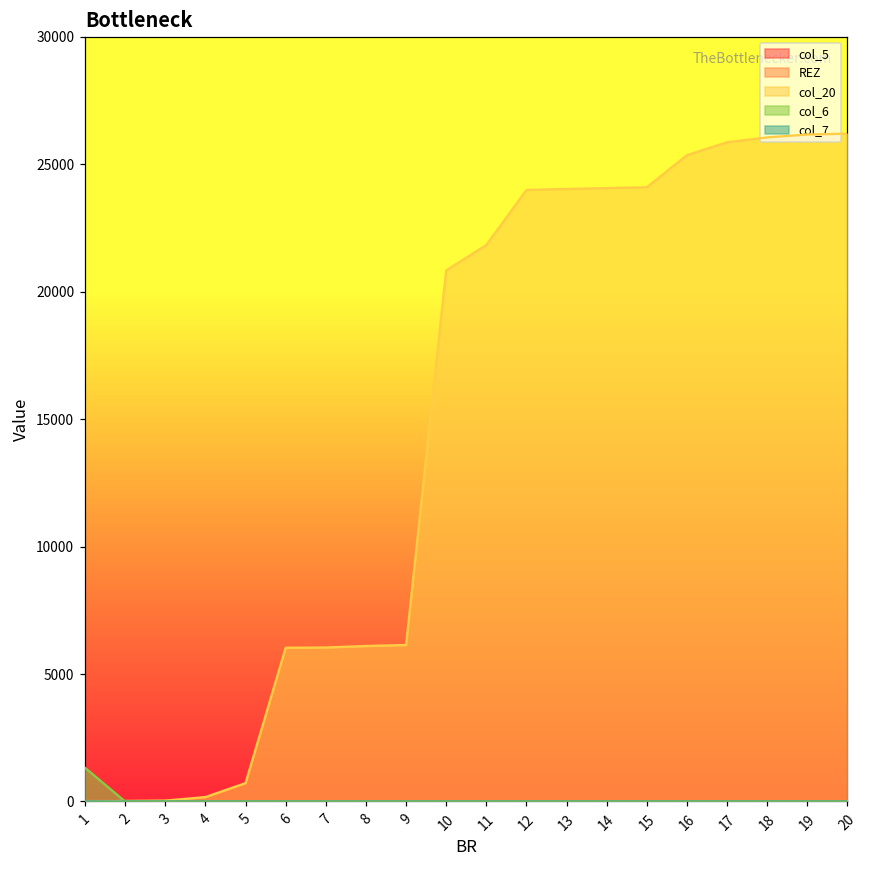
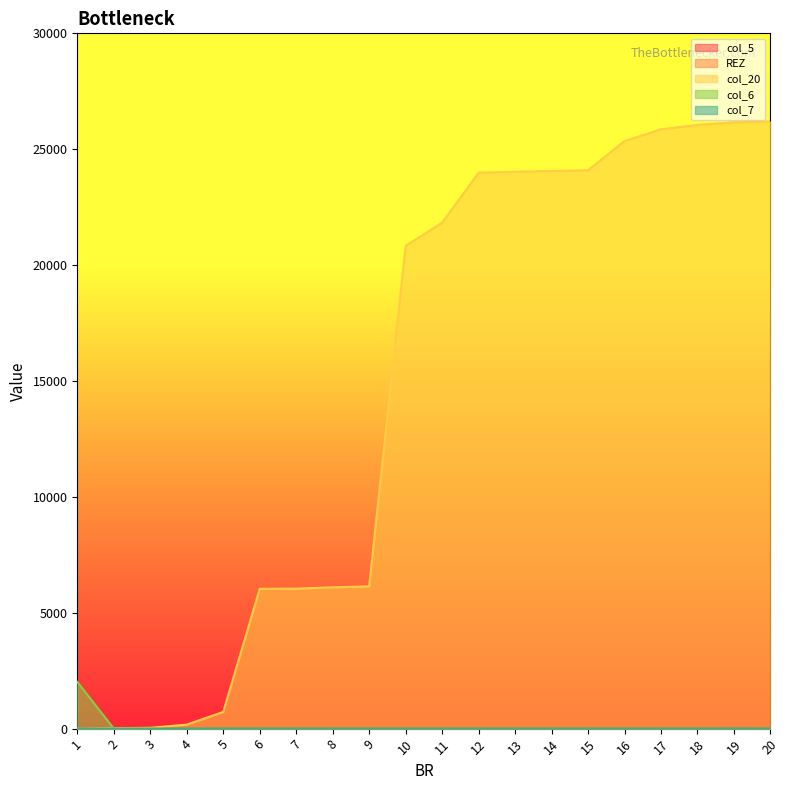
  {
    "col_6": {
-     "1": 1300
+     "1": 2000
    }
  }
